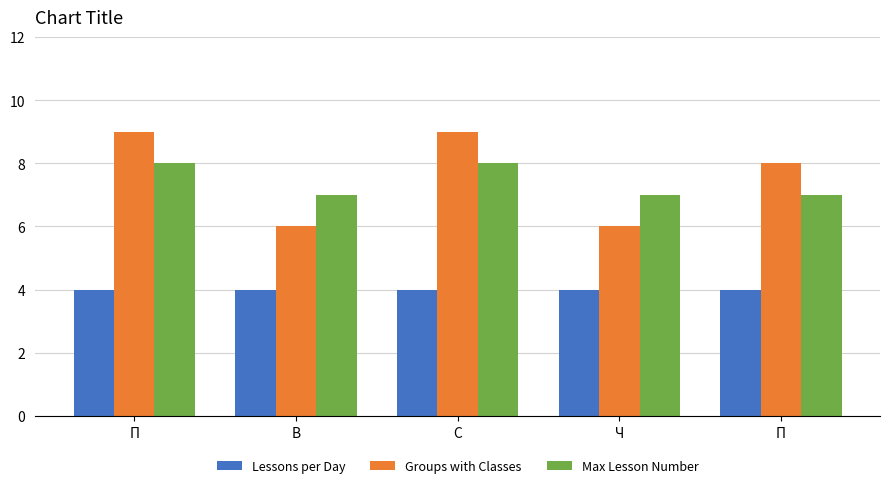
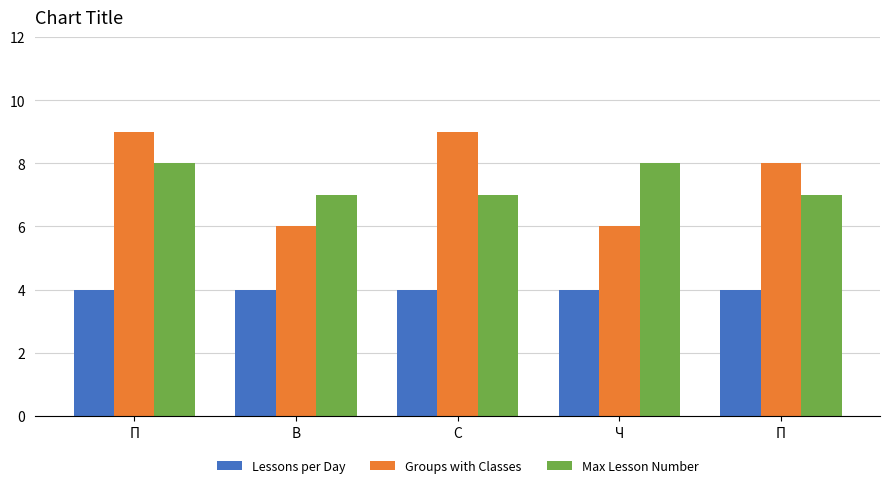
  {
    "Lessons per Day": {
      "В": 4,
      "С": 4,
      "Ч": 4
    },
    "Groups with Classes": {
      "В": 6,
      "С": 9,
      "Ч": 6
    },
    "Max Lesson Number": {
      "В": 7,
-     "С": 8,
-     "Ч": 7
+     "С": 7,
+     "Ч": 8
    }
  }
